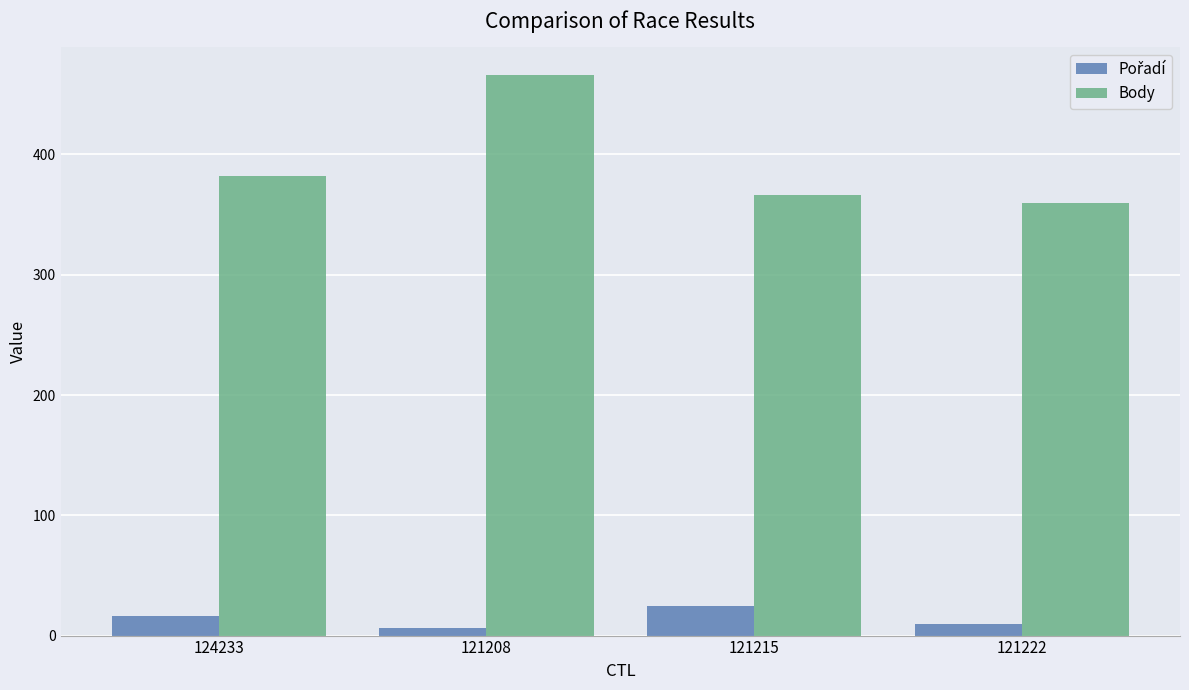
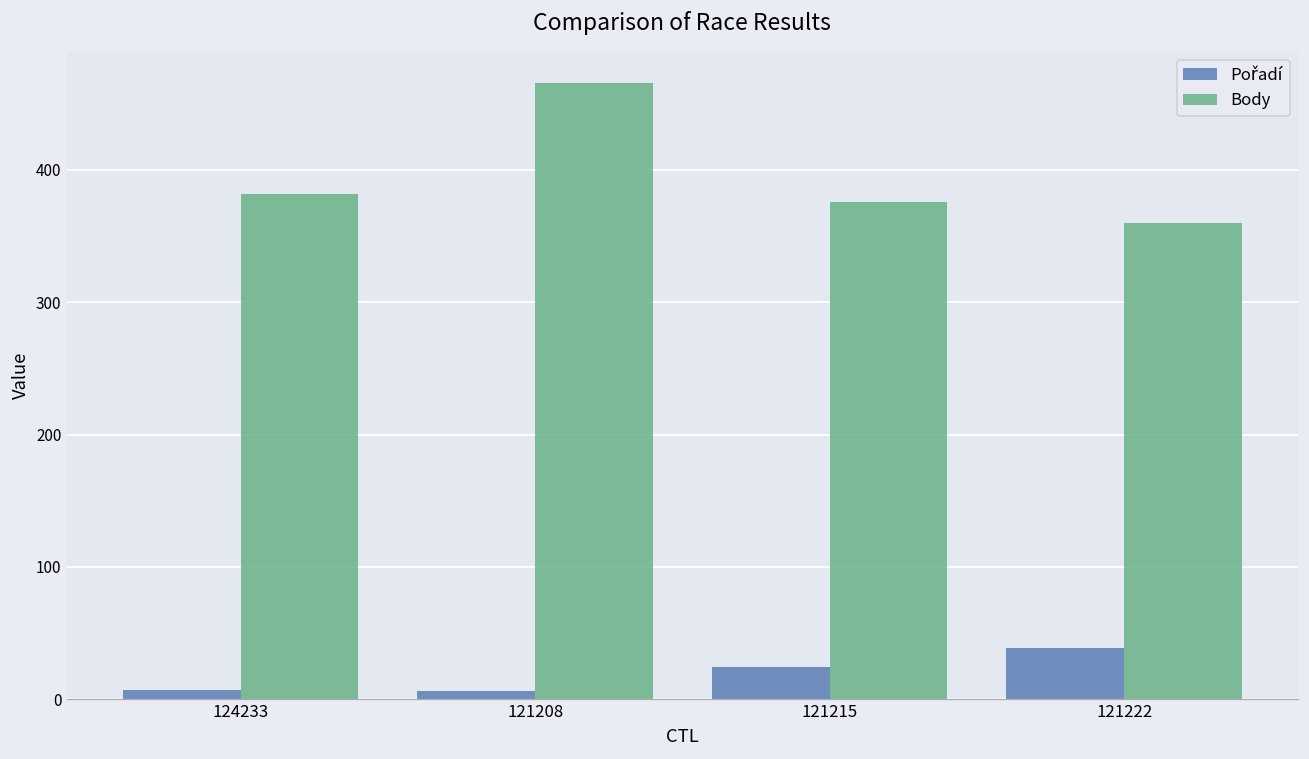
  {
    "Pořadí": {
-     "124233": 16,
+     "124233": 7,
      "121208": 6,
      "121215": 24,
-     "121222": 10
+     "121222": 39
    },
    "Body": {
      "124233": 382,
      "121208": 466,
-     "121215": 366,
+     "121215": 376,
      "121222": 360
    }
  }
